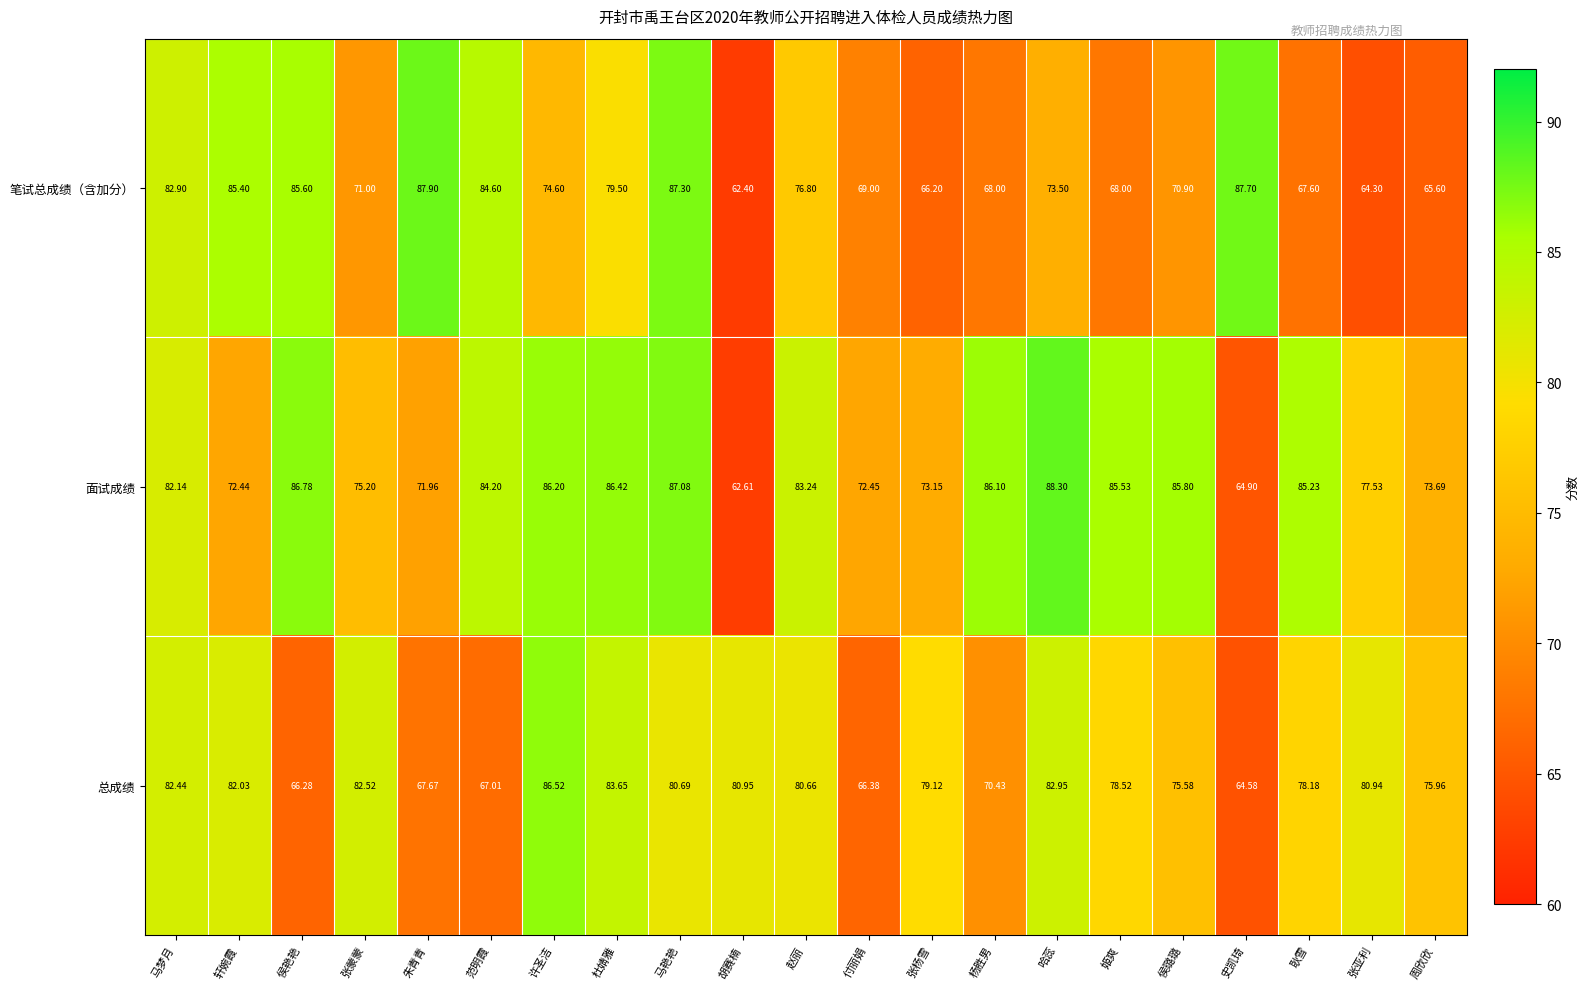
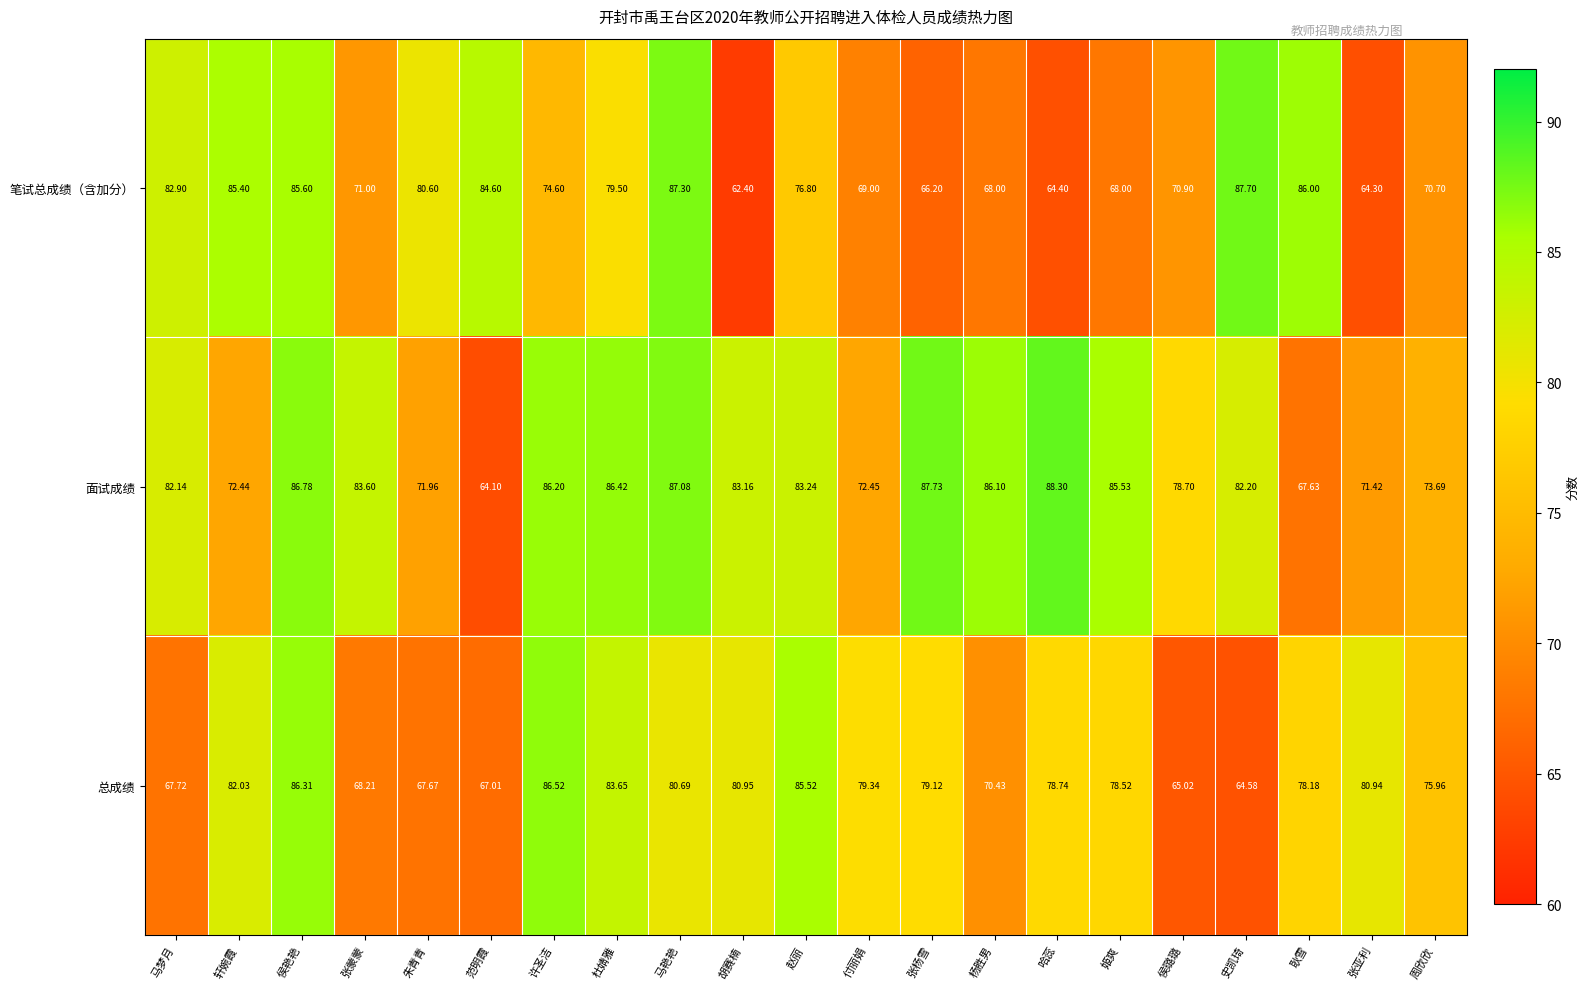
  {
    "笔试总成绩（含加分）": {
      "马梦月": 82.90,
      "轩婉霞": 85.40,
      "侯艳艳": 85.60,
      "张蒙蒙": 71.00,
-     "朱青青": 87.90,
+     "朱青青": 80.60,
      "范明霞": 84.60,
      "许圣洁": 74.60,
      "杜婧雅": 79.50,
      "马艳艳": 87.30,
      "胡赛楠": 62.40,
      "赵丽": 76.80,
      "付丽娟": 69.00,
      "张杨雪": 66.20,
      "杨胜男": 68.00,
-     "哈蕊": 73.50,
+     "哈蕊": 64.40,
      "姬爽": 68.00,
      "侯璐璐": 70.90,
      "史凯琦": 87.70,
-     "耿雪": 67.60,
+     "耿雪": 86.00,
      "张亚利": 64.30,
-     "周欣欣": 65.60
+     "周欣欣": 70.70
    },
    "面试成绩": {
      "马梦月": 82.14,
      "轩婉霞": 72.44,
      "侯艳艳": 86.78,
-     "张蒙蒙": 75.20,
+     "张蒙蒙": 83.60,
      "朱青青": 71.96,
-     "范明霞": 84.20,
+     "范明霞": 64.10,
      "许圣洁": 86.20,
      "杜婧雅": 86.42,
      "马艳艳": 87.08,
-     "胡赛楠": 62.61,
+     "胡赛楠": 83.16,
      "赵丽": 83.24,
      "付丽娟": 72.45,
-     "张杨雪": 73.15,
+     "张杨雪": 87.73,
      "杨胜男": 86.10,
      "哈蕊": 88.30,
      "姬爽": 85.53,
-     "侯璐璐": 85.80,
-     "史凯琦": 64.90,
-     "耿雪": 85.23,
-     "张亚利": 77.53,
+     "侯璐璐": 78.70,
+     "史凯琦": 82.20,
+     "耿雪": 67.63,
+     "张亚利": 71.42,
      "周欣欣": 73.69
    },
    "总成绩": {
-     "马梦月": 82.44,
+     "马梦月": 67.72,
      "轩婉霞": 82.03,
-     "侯艳艳": 66.28,
-     "张蒙蒙": 82.52,
+     "侯艳艳": 86.31,
+     "张蒙蒙": 68.21,
      "朱青青": 67.67,
      "范明霞": 67.01,
      "许圣洁": 86.52,
      "杜婧雅": 83.65,
      "马艳艳": 80.69,
      "胡赛楠": 80.95,
-     "赵丽": 80.66,
-     "付丽娟": 66.38,
+     "赵丽": 85.52,
+     "付丽娟": 79.34,
      "张杨雪": 79.12,
      "杨胜男": 70.43,
-     "哈蕊": 82.95,
+     "哈蕊": 78.74,
      "姬爽": 78.52,
-     "侯璐璐": 75.58,
+     "侯璐璐": 65.02,
      "史凯琦": 64.58,
      "耿雪": 78.18,
      "张亚利": 80.94,
      "周欣欣": 75.96
    }
  }
